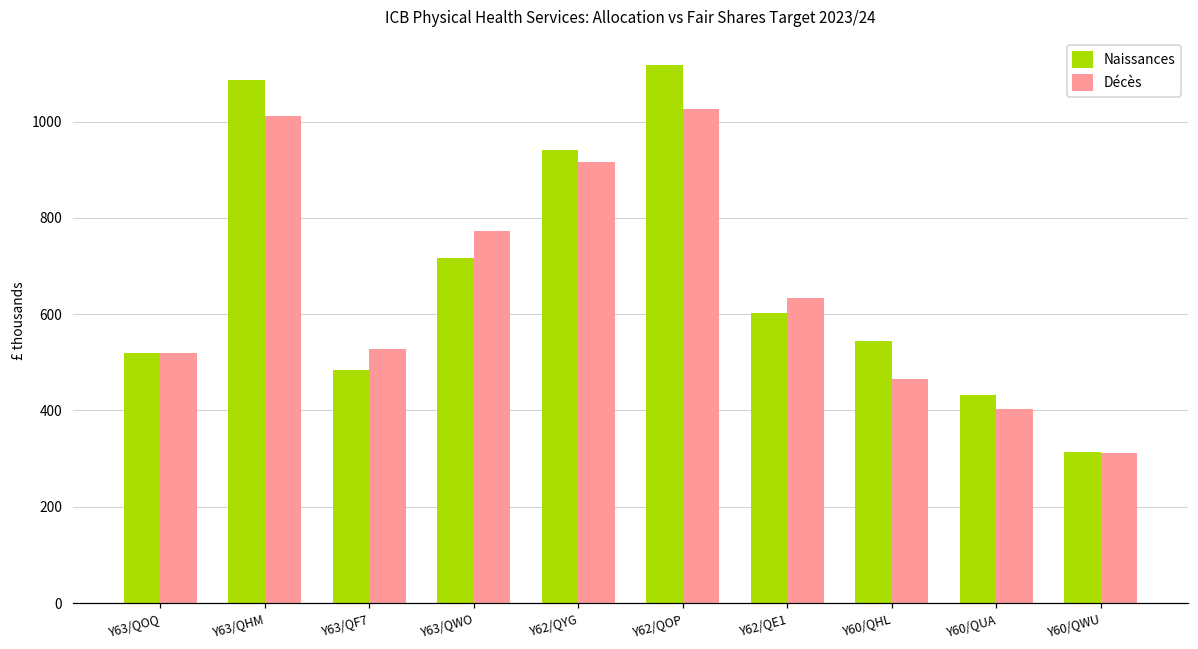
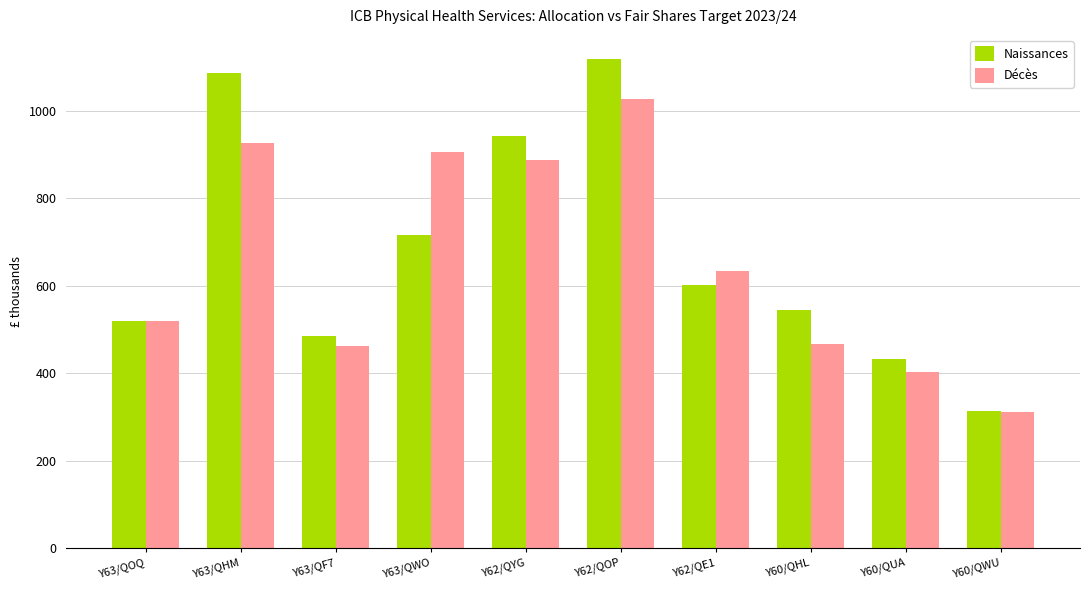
  {
    "Naissances": {
      "Y63/QOQ": 520,
      "Y63/QHM": 1090,
      "Y63/QF7": 480,
      "Y63/QWO": 720,
      "Y62/QYG": 940,
      "Y62/QOP": 1120,
      "Y62/QE1": 600,
      "Y60/QHL": 540,
      "Y60/QUA": 430,
      "Y60/QWU": 310
    },
    "Décès": {
      "Y63/QOQ": 520,
-     "Y63/QHM": 1010,
-     "Y63/QF7": 530,
-     "Y63/QWO": 770,
-     "Y62/QYG": 920,
+     "Y63/QHM": 920,
+     "Y63/QF7": 460,
+     "Y63/QWO": 910,
+     "Y62/QYG": 890,
      "Y62/QOP": 1030,
      "Y62/QE1": 630,
      "Y60/QHL": 470,
      "Y60/QUA": 400,
      "Y60/QWU": 310
    }
  }
